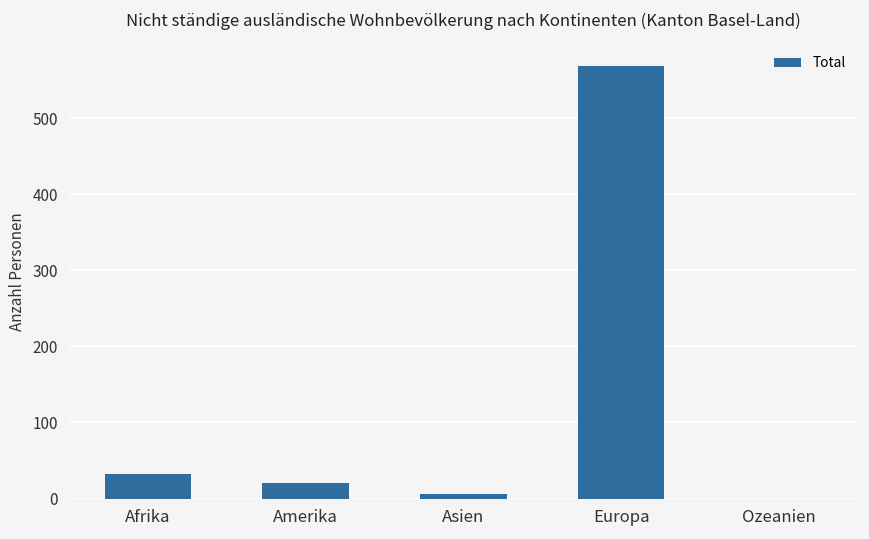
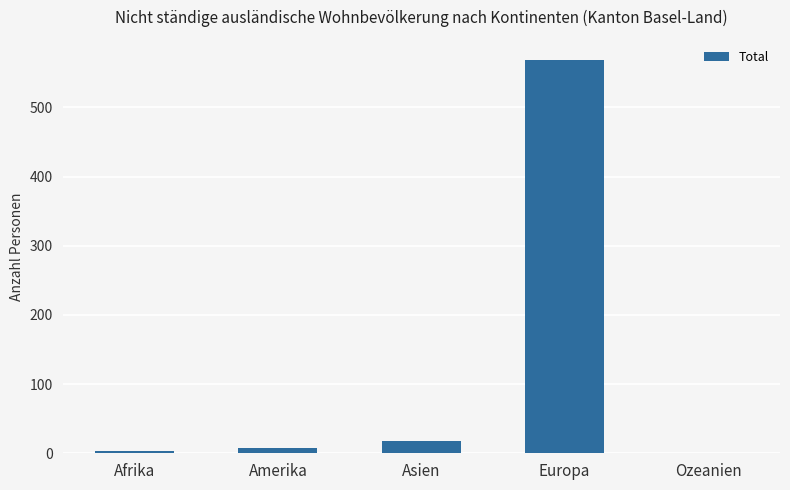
  {
-   "Afrika": 30,
-   "Amerika": 20,
-   "Asien": 10,
+   "Afrika": 0,
+   "Amerika": 10,
+   "Asien": 20,
    "Europa": 570,
    "Ozeanien": 0
  }
